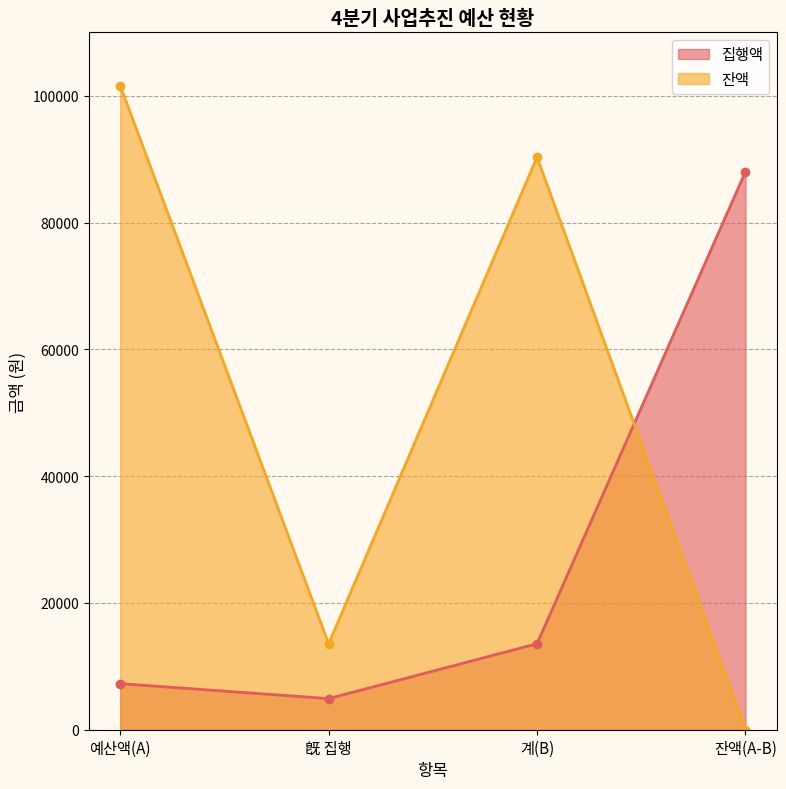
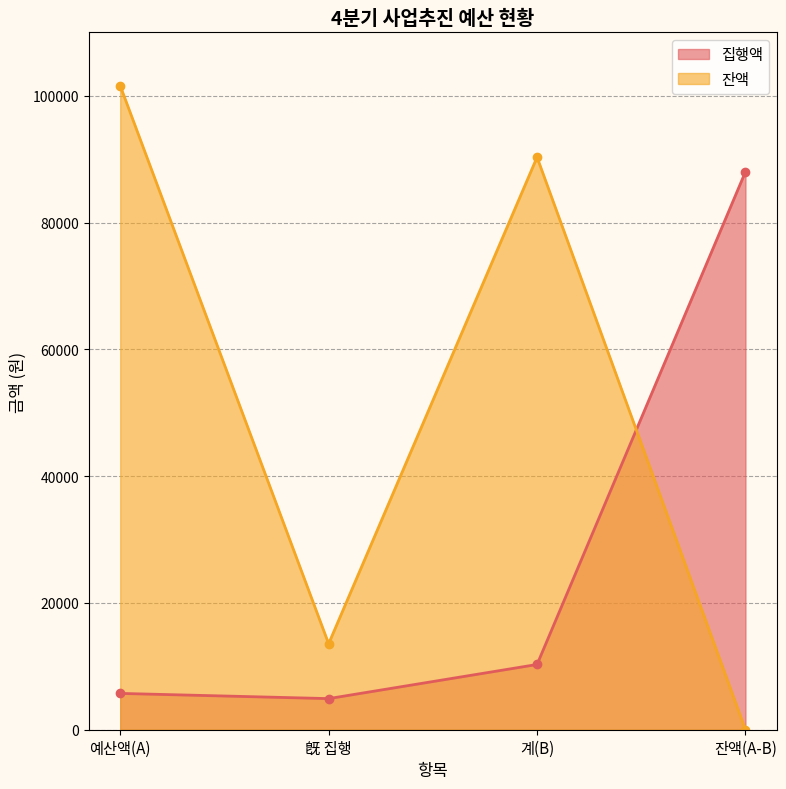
  {
    "집행액": {
-     "예산액(A)": 7000,
+     "예산액(A)": 6000,
      "旣 집행": 5000,
-     "계(B)": 14000,
+     "계(B)": 10000,
      "잔액(A-B)": 88000
    },
    "잔액": {
      "예산액(A)": 102000,
      "旣 집행": 14000,
      "계(B)": 90000,
      "잔액(A-B)": 0
    }
  }
